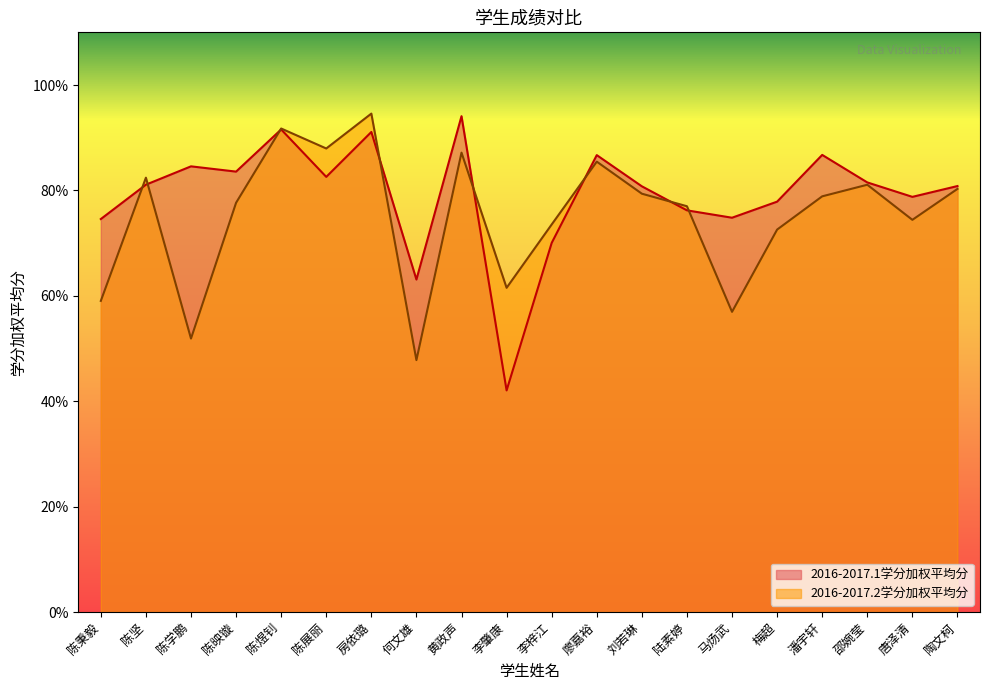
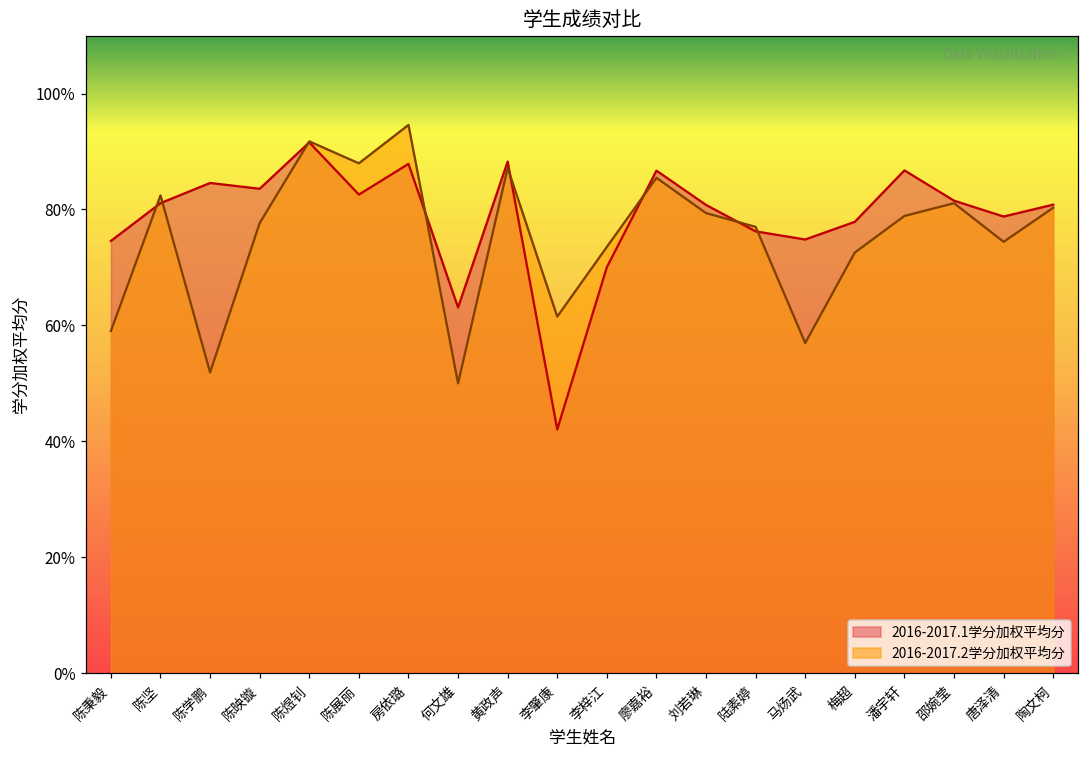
  {
    "2016-2017.1学分加权平均分": {
      "陈秉毅": "75%",
      "陈坚": "81%",
      "陈学鹏": "85%",
      "陈映镟": "84%",
      "陈展丽": "83%",
-     "房依璐": "91%",
+     "房依璐": "88%",
      "何文雄": "63%",
-     "黄政声": "94%",
+     "黄政声": "88%",
      "李肇康": "42%",
      "李梓江": "70%",
      "廖嘉裕": "87%",
      "刘若琳": "81%",
      "陆素婷": "76%",
      "马炀武": "75%",
      "梅超": "78%",
      "潘宇轩": "87%",
      "唐泽清": "79%",
      "陶文柯": "81%"
    },
    "2016-2017.2学分加权平均分": {
      "陈秉毅": "59%",
      "陈坚": "82%",
      "陈学鹏": "52%",
      "陈映镟": "78%",
      "陈展丽": "88%",
      "房依璐": "95%",
-     "何文雄": "48%",
+     "何文雄": "50%",
      "黄政声": "87%",
      "李肇康": "62%",
      "李梓江": "74%",
      "廖嘉裕": "85%",
      "刘若琳": "79%",
      "陆素婷": "77%",
      "马炀武": "57%",
      "梅超": "73%",
      "潘宇轩": "79%",
      "唐泽清": "74%",
      "陶文柯": "80%"
    }
  }
